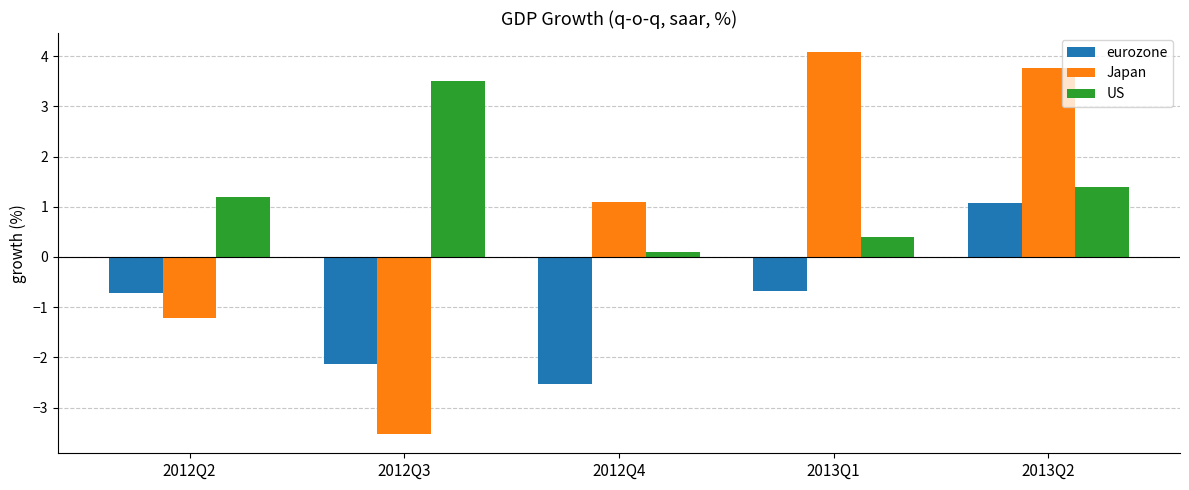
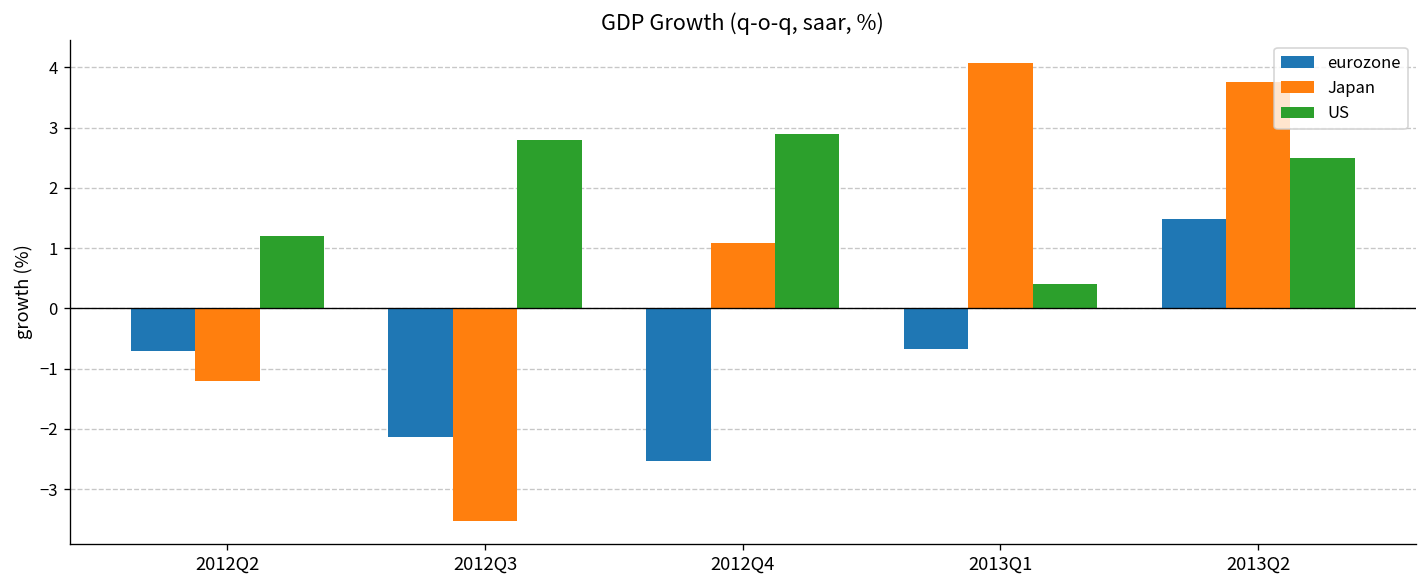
  {
    "eurozone": {
      "2012Q2": -0.7,
      "2012Q3": -2.1,
      "2012Q4": -2.5,
      "2013Q1": -0.7,
-     "2013Q2": 1.1
+     "2013Q2": 1.5
    },
    "Japan": {
      "2012Q2": -1.2,
      "2012Q3": -3.5,
      "2012Q4": 1.1,
      "2013Q1": 4.1,
      "2013Q2": 3.8
    },
    "US": {
      "2012Q2": 1.2,
-     "2012Q3": 3.5,
-     "2012Q4": 0.1,
+     "2012Q3": 2.8,
+     "2012Q4": 2.9,
      "2013Q1": 0.4,
-     "2013Q2": 1.4
+     "2013Q2": 2.5
    }
  }
